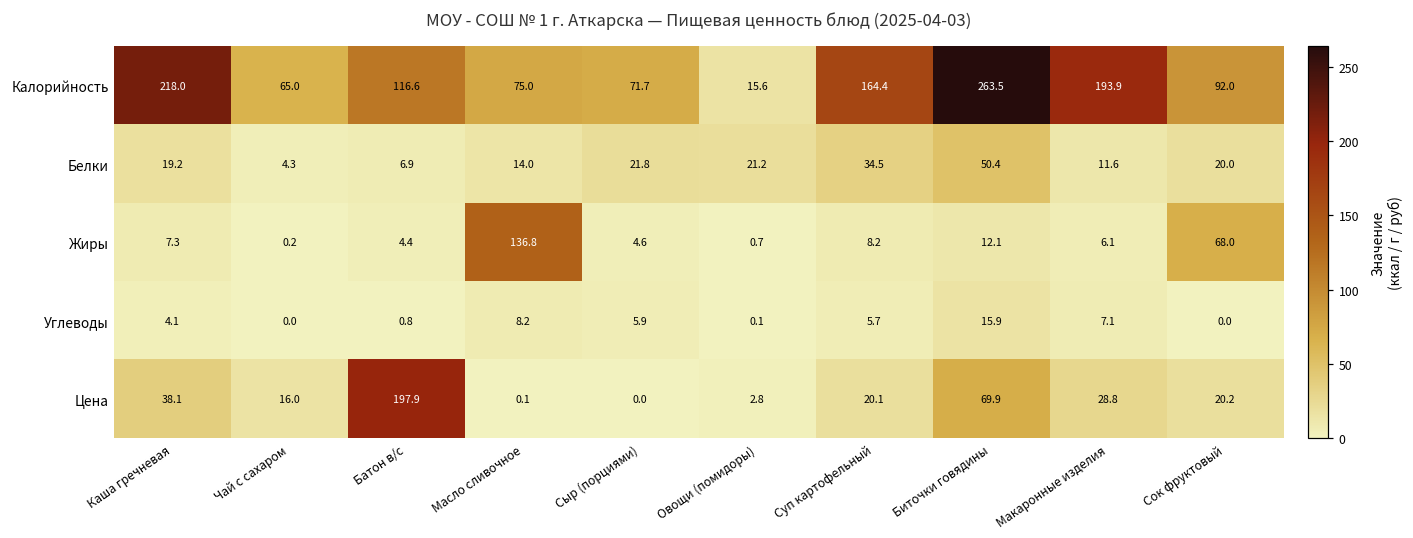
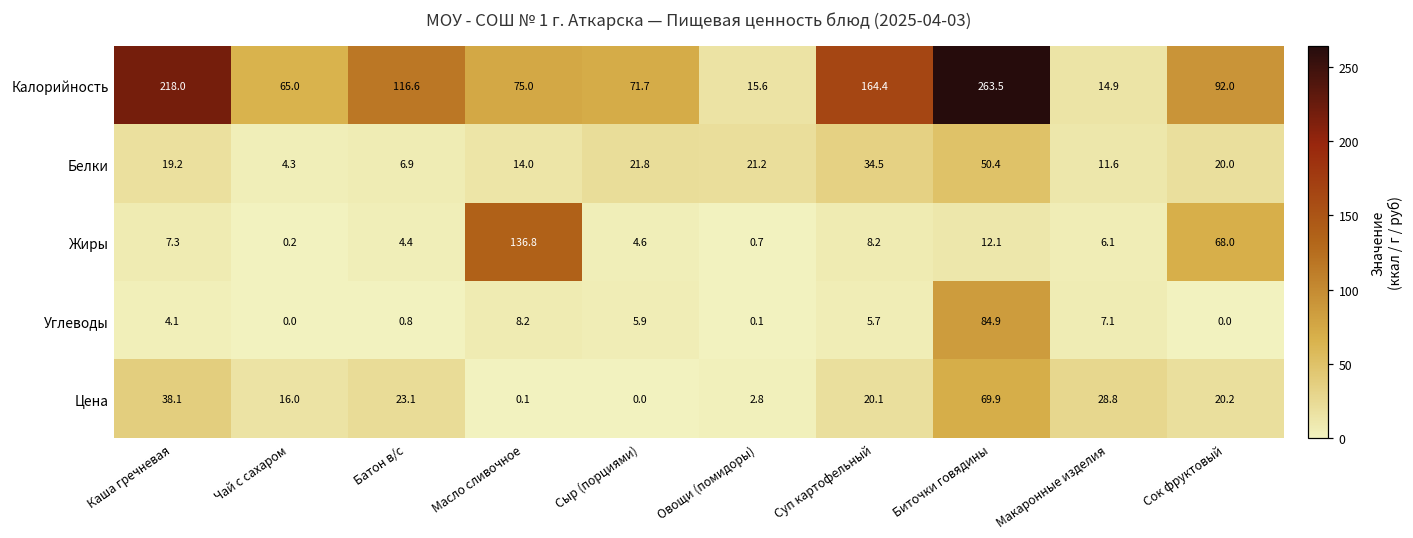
  {
    "Калорийность": {
      "Каша гречневая": 218.0,
      "Чай с сахаром": 65.0,
      "Батон в/с": 116.6,
      "Масло сливочное": 75.0,
      "Сыр (порциями)": 71.7,
      "Овощи (помидоры)": 15.6,
      "Суп картофельный": 164.4,
      "Биточки говядины": 263.5,
-     "Макаронные изделия": 193.9,
+     "Макаронные изделия": 14.9,
      "Сок фруктовый": 92.0
    },
    "Белки": {
      "Каша гречневая": 19.2,
      "Чай с сахаром": 4.3,
      "Батон в/с": 6.9,
      "Масло сливочное": 14.0,
      "Сыр (порциями)": 21.8,
      "Овощи (помидоры)": 21.2,
      "Суп картофельный": 34.5,
      "Биточки говядины": 50.4,
      "Макаронные изделия": 11.6,
      "Сок фруктовый": 20.0
    },
    "Жиры": {
      "Каша гречневая": 7.3,
      "Чай с сахаром": 0.2,
      "Батон в/с": 4.4,
      "Масло сливочное": 136.8,
      "Сыр (порциями)": 4.6,
      "Овощи (помидоры)": 0.7,
      "Суп картофельный": 8.2,
      "Биточки говядины": 12.1,
      "Макаронные изделия": 6.1,
      "Сок фруктовый": 68.0
    },
    "Углеводы": {
      "Каша гречневая": 4.1,
      "Чай с сахаром": 0.0,
      "Батон в/с": 0.8,
      "Масло сливочное": 8.2,
      "Сыр (порциями)": 5.9,
      "Овощи (помидоры)": 0.1,
      "Суп картофельный": 5.7,
-     "Биточки говядины": 15.9,
+     "Биточки говядины": 84.9,
      "Макаронные изделия": 7.1,
      "Сок фруктовый": 0.0
    },
    "Цена": {
      "Каша гречневая": 38.1,
      "Чай с сахаром": 16.0,
-     "Батон в/с": 197.9,
+     "Батон в/с": 23.1,
      "Масло сливочное": 0.1,
      "Сыр (порциями)": 0.0,
      "Овощи (помидоры)": 2.8,
      "Суп картофельный": 20.1,
      "Биточки говядины": 69.9,
      "Макаронные изделия": 28.8,
      "Сок фруктовый": 20.2
    }
  }
